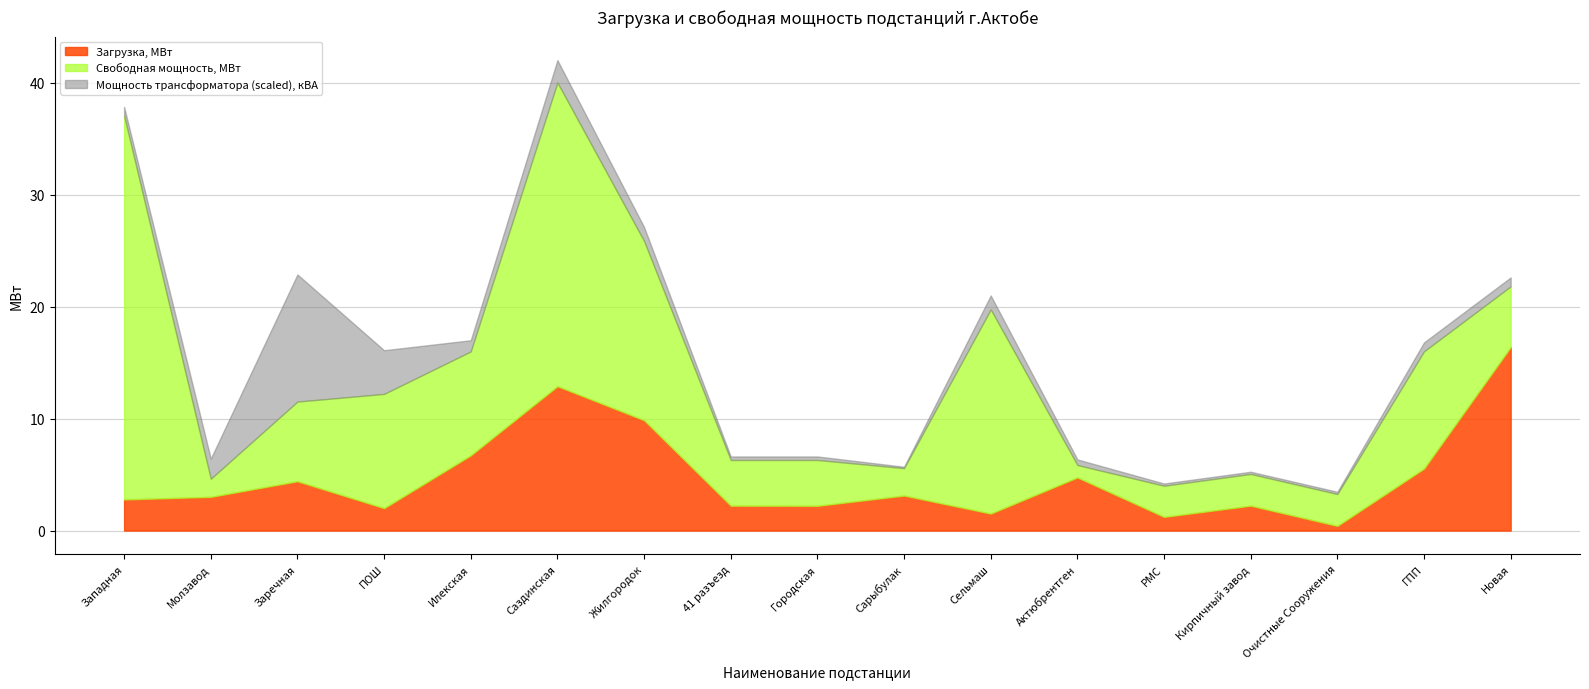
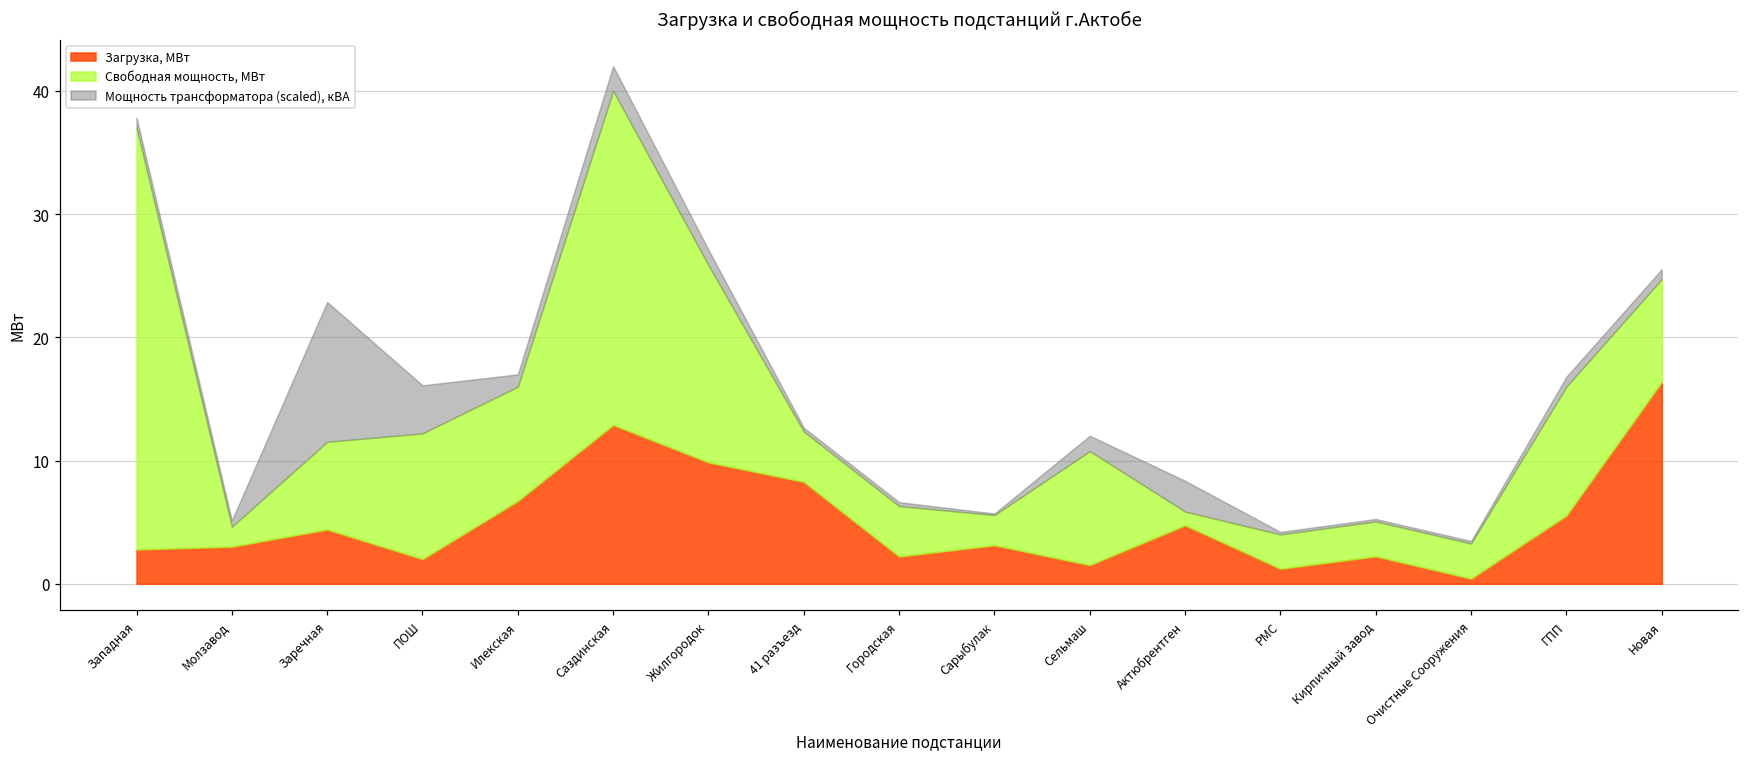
  {
    "Загрузка, МВт": {
      "Западная": 2.8,
      "Молзавод": 3.0,
      "Заречная": 4.4,
      "ПОШ": 2.0,
      "Илекская": 6.7,
      "Саздинская": 12.9,
      "Жилгородок": 9.9,
-     "41 разъезд": 2.2,
+     "41 разъезд": 8.3,
      "Городская": 2.2,
      "Сарыбулак": 3.1,
      "Сельмаш": 1.5,
      "Актюбрентген": 4.7,
      "РМС": 1.2,
      "Кирпичный завод": 2.2,
      "Очистные Сооружения": 0.4,
      "ГПП": 5.5,
      "Новая": 16.4
    },
    "Свободная мощность, МВт": {
      "Западная": 34.2,
      "Молзавод": 1.6,
      "Заречная": 7.1,
      "ПОШ": 10.2,
      "Илекская": 9.3,
      "Саздинская": 27.1,
      "Жилгородок": 16.0,
      "41 разъезд": 4.1,
      "Городская": 4.1,
-     "Сельмаш": 18.2,
+     "Сельмаш": 9.2,
      "Актюбрентген": 1.1,
      "ГПП": 10.5,
-     "Новая": 5.4
+     "Новая": 8.3
    },
    "Мощность трансформатора (scaled), кВА": {
      "Западная": 0.8,
-     "Молзавод": 1.8,
+     "Молзавод": 0.5,
      "Заречная": 11.4,
      "ПОШ": 3.9,
      "Илекская": 1.0,
      "Саздинская": 2.0,
      "Жилгородок": 1.3,
      "41 разъезд": 0.3,
      "Городская": 0.3,
      "Сельмаш": 1.3,
-     "Актюбрентген": 0.5,
+     "Актюбрентген": 2.5,
      "ГПП": 0.8,
      "Новая": 0.8
    }
  }
